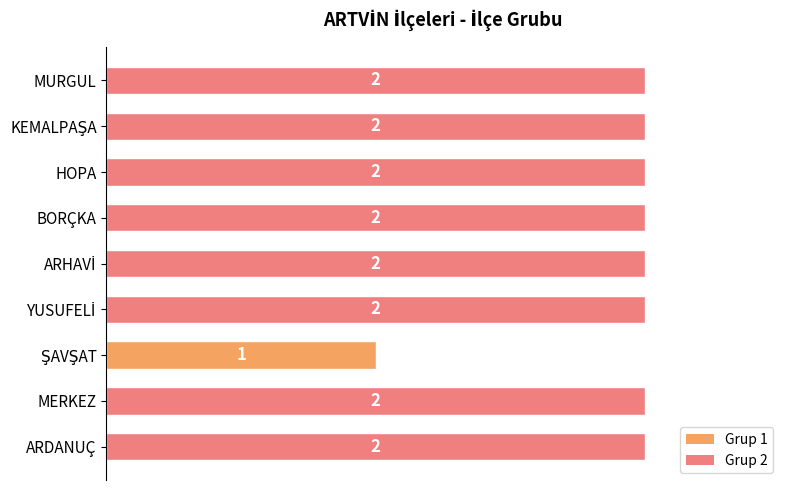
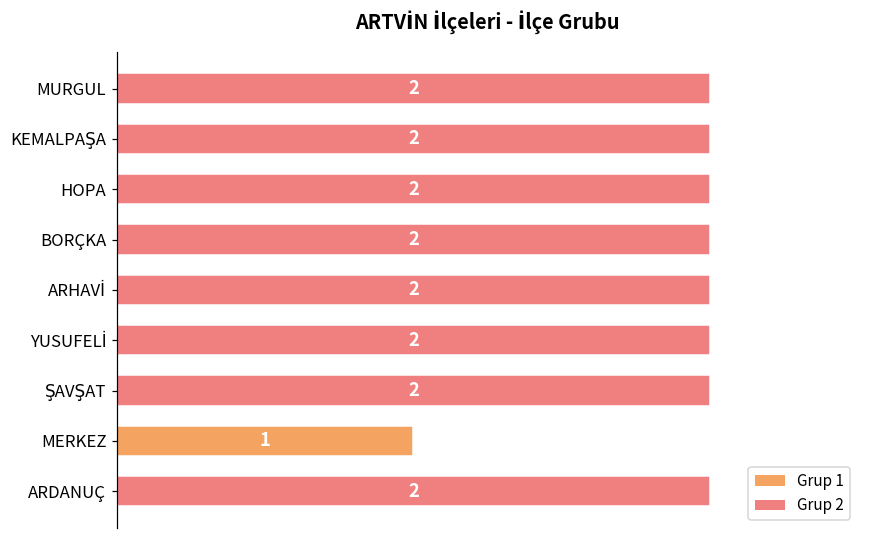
  {
    "MURGUL": 2,
    "KEMALPAŞA": 2,
    "HOPA": 2,
    "BORÇKA": 2,
    "ARHAVİ": 2,
    "YUSUFELİ": 2,
-   "ŞAVŞAT": 1,
-   "MERKEZ": 2,
+   "ŞAVŞAT": 2,
+   "MERKEZ": 1,
    "ARDANUÇ": 2
  }
